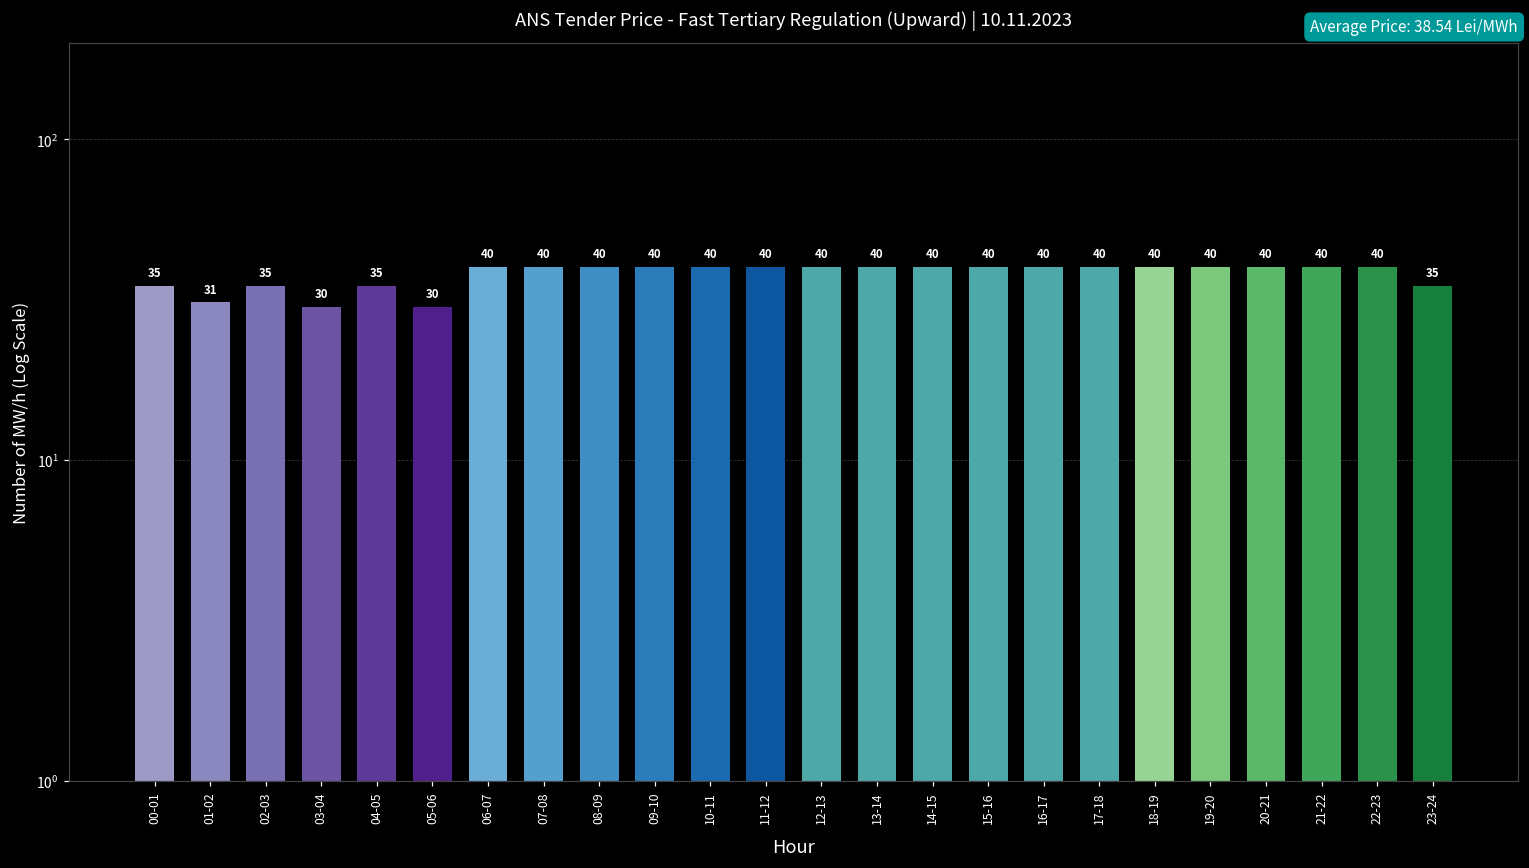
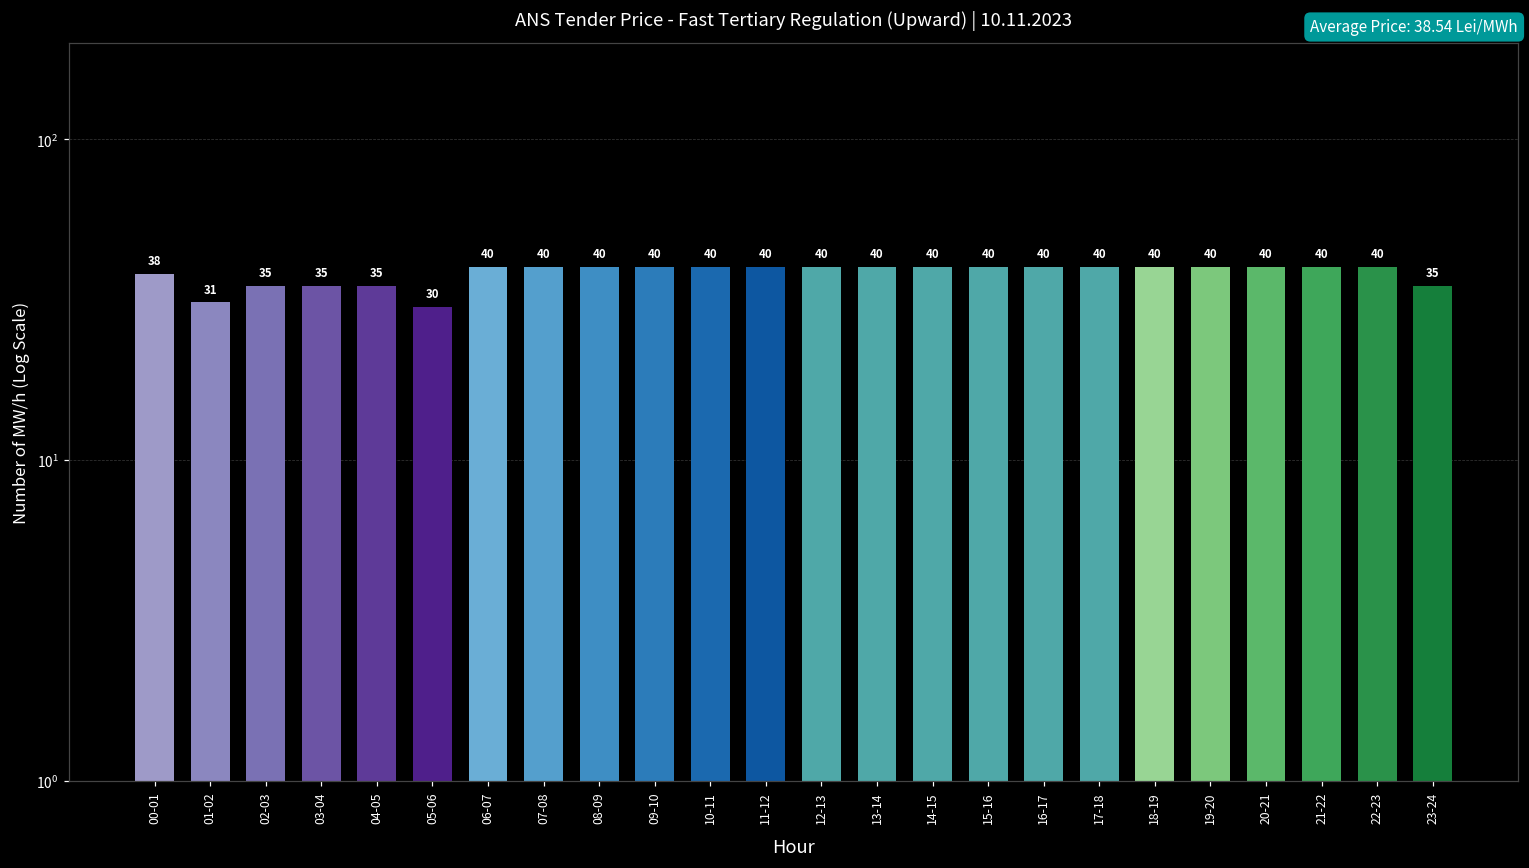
  {
-   "00-01": 35,
+   "00-01": 38,
    "01-02": 31,
    "02-03": 35,
-   "03-04": 30,
+   "03-04": 35,
    "04-05": 35,
    "05-06": 30,
    "06-07": 40,
    "07-08": 40,
    "08-09": 40,
    "09-10": 40,
    "10-11": 40,
    "11-12": 40,
    "12-13": 40,
    "13-14": 40,
    "14-15": 40,
    "15-16": 40,
    "16-17": 40,
    "17-18": 40,
    "18-19": 40,
    "19-20": 40,
    "20-21": 40,
    "21-22": 40,
    "22-23": 40,
    "23-24": 35
  }
